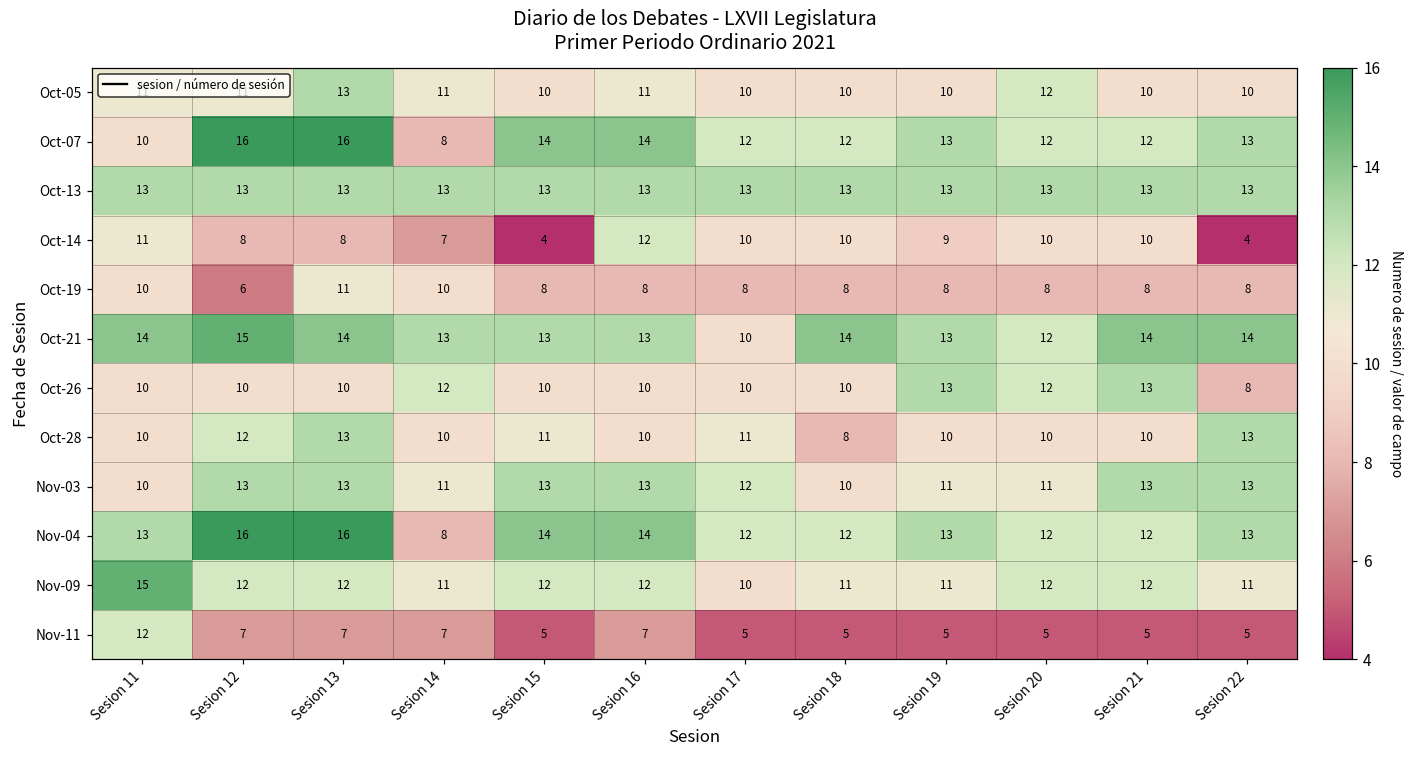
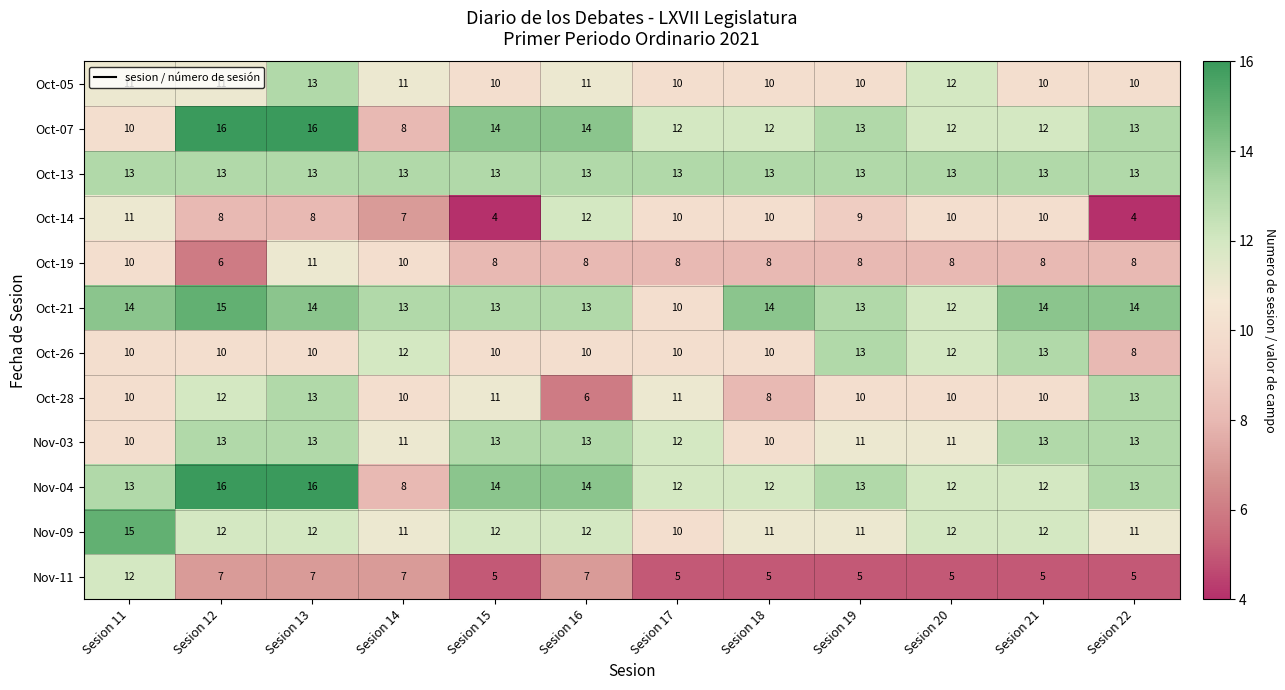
  {
    "Oct-05": {
      "Sesion 13": 13,
      "Sesion 14": 11,
      "Sesion 15": 10,
      "Sesion 16": 11,
      "Sesion 17": 10,
      "Sesion 18": 10,
      "Sesion 19": 10,
      "Sesion 20": 12,
      "Sesion 21": 10,
      "Sesion 22": 10
    },
    "Oct-07": {
      "Sesion 11": 10,
      "Sesion 12": 16,
      "Sesion 13": 16,
      "Sesion 14": 8,
      "Sesion 15": 14,
      "Sesion 16": 14,
      "Sesion 17": 12,
      "Sesion 18": 12,
      "Sesion 19": 13,
      "Sesion 20": 12,
      "Sesion 21": 12,
      "Sesion 22": 13
    },
    "Oct-13": {
      "Sesion 11": 13,
      "Sesion 12": 13,
      "Sesion 13": 13,
      "Sesion 14": 13,
      "Sesion 15": 13,
      "Sesion 16": 13,
      "Sesion 17": 13,
      "Sesion 18": 13,
      "Sesion 19": 13,
      "Sesion 20": 13,
      "Sesion 21": 13,
      "Sesion 22": 13
    },
    "Oct-14": {
      "Sesion 11": 11,
      "Sesion 12": 8,
      "Sesion 13": 8,
      "Sesion 14": 7,
      "Sesion 15": 4,
      "Sesion 16": 12,
      "Sesion 17": 10,
      "Sesion 18": 10,
      "Sesion 19": 9,
      "Sesion 20": 10,
      "Sesion 21": 10,
      "Sesion 22": 4
    },
    "Oct-19": {
      "Sesion 11": 10,
      "Sesion 12": 6,
      "Sesion 13": 11,
      "Sesion 14": 10,
      "Sesion 15": 8,
      "Sesion 16": 8,
      "Sesion 17": 8,
      "Sesion 18": 8,
      "Sesion 19": 8,
      "Sesion 20": 8,
      "Sesion 21": 8,
      "Sesion 22": 8
    },
    "Oct-21": {
      "Sesion 11": 14,
      "Sesion 12": 15,
      "Sesion 13": 14,
      "Sesion 14": 13,
      "Sesion 15": 13,
      "Sesion 16": 13,
      "Sesion 17": 10,
      "Sesion 18": 14,
      "Sesion 19": 13,
      "Sesion 20": 12,
      "Sesion 21": 14,
      "Sesion 22": 14
    },
    "Oct-26": {
      "Sesion 11": 10,
      "Sesion 12": 10,
      "Sesion 13": 10,
      "Sesion 14": 12,
      "Sesion 15": 10,
      "Sesion 16": 10,
      "Sesion 17": 10,
      "Sesion 18": 10,
      "Sesion 19": 13,
      "Sesion 20": 12,
      "Sesion 21": 13,
      "Sesion 22": 8
    },
    "Oct-28": {
      "Sesion 11": 10,
      "Sesion 12": 12,
      "Sesion 13": 13,
      "Sesion 14": 10,
      "Sesion 15": 11,
-     "Sesion 16": 10,
+     "Sesion 16": 6,
      "Sesion 17": 11,
      "Sesion 18": 8,
      "Sesion 19": 10,
      "Sesion 20": 10,
      "Sesion 21": 10,
      "Sesion 22": 13
    },
    "Nov-03": {
      "Sesion 11": 10,
      "Sesion 12": 13,
      "Sesion 13": 13,
      "Sesion 14": 11,
      "Sesion 15": 13,
      "Sesion 16": 13,
      "Sesion 17": 12,
      "Sesion 18": 10,
      "Sesion 19": 11,
      "Sesion 20": 11,
      "Sesion 21": 13,
      "Sesion 22": 13
    },
    "Nov-04": {
      "Sesion 11": 13,
      "Sesion 12": 16,
      "Sesion 13": 16,
      "Sesion 14": 8,
      "Sesion 15": 14,
      "Sesion 16": 14,
      "Sesion 17": 12,
      "Sesion 18": 12,
      "Sesion 19": 13,
      "Sesion 20": 12,
      "Sesion 21": 12,
      "Sesion 22": 13
    },
    "Nov-09": {
      "Sesion 11": 15,
      "Sesion 12": 12,
      "Sesion 13": 12,
      "Sesion 14": 11,
      "Sesion 15": 12,
      "Sesion 16": 12,
      "Sesion 17": 10,
      "Sesion 18": 11,
      "Sesion 19": 11,
      "Sesion 20": 12,
      "Sesion 21": 12,
      "Sesion 22": 11
    },
    "Nov-11": {
      "Sesion 11": 12,
      "Sesion 12": 7,
      "Sesion 13": 7,
      "Sesion 14": 7,
      "Sesion 15": 5,
      "Sesion 16": 7,
      "Sesion 17": 5,
      "Sesion 18": 5,
      "Sesion 19": 5,
      "Sesion 20": 5,
      "Sesion 21": 5,
      "Sesion 22": 5
    }
  }
